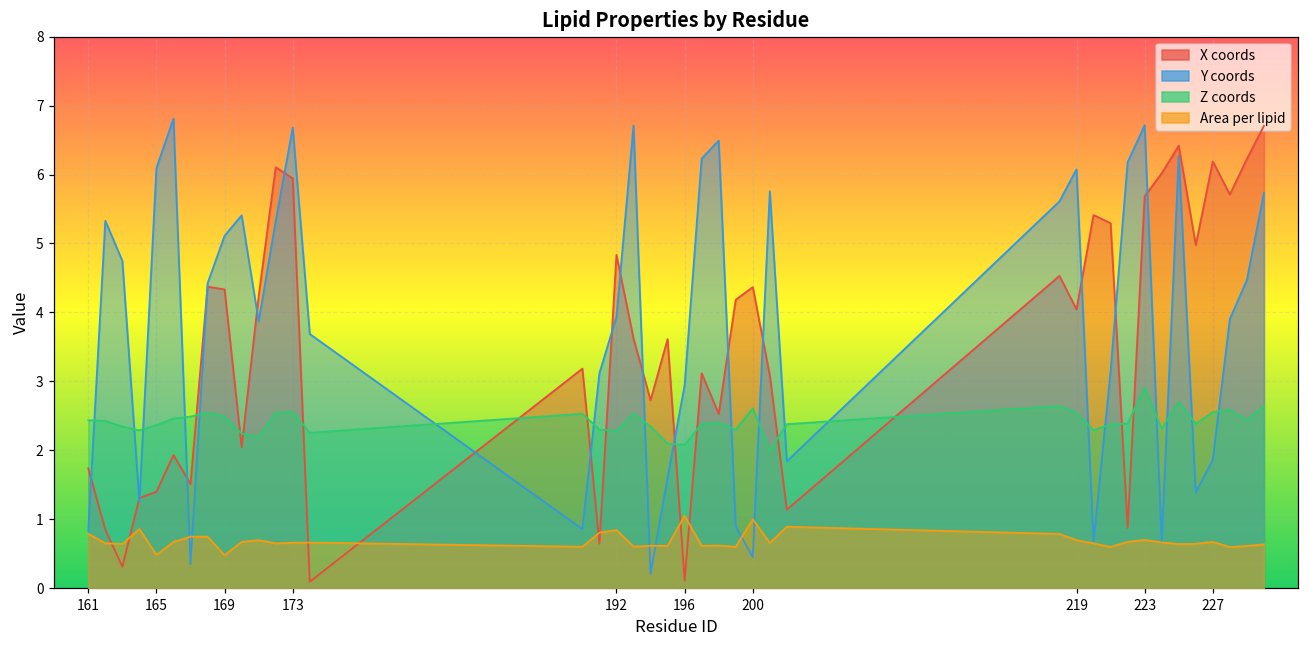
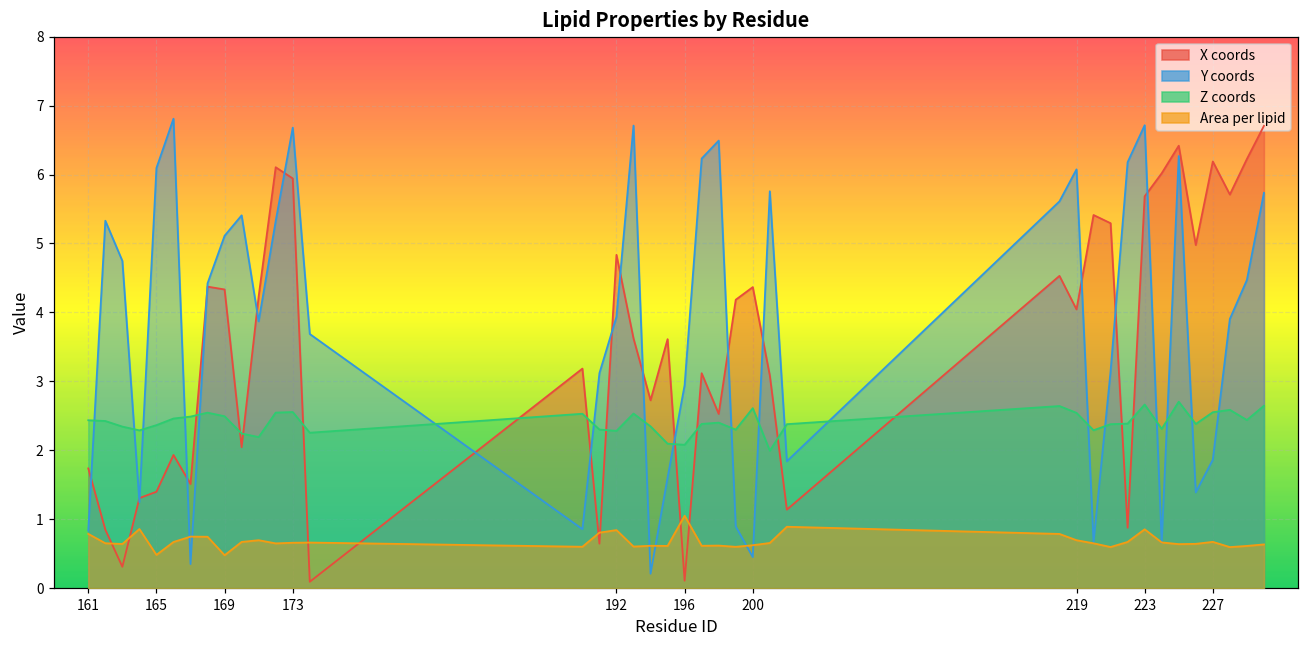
  {
    "X coords": {
      "161": 1.7,
      "165": 1.4,
      "169": 4.3,
      "173": 5.9,
      "192": 4.8,
      "196": 0.1,
      "200": 4.4,
      "219": 4.0,
      "223": 5.7,
      "227": 6.2
    },
    "Y coords": {
      "161": 0.8,
      "165": 6.1,
      "169": 5.1,
      "173": 6.7,
      "192": 3.9,
      "196": 2.9,
      "200": 0.5,
      "219": 6.1,
      "223": 6.7,
      "227": 1.9
    },
    "Z coords": {
      "161": 2.4,
      "165": 2.4,
      "169": 2.5,
      "173": 2.6,
      "192": 2.3,
      "196": 2.1,
      "200": 2.6,
      "219": 2.5,
-     "223": 2.9,
+     "223": 2.7,
      "227": 2.6
    },
    "Area per lipid": {
      "161": 0.8,
      "165": 0.5,
      "169": 0.5,
      "173": 0.7,
      "192": 0.8,
      "196": 1.1,
-     "200": 1.0,
+     "200": 0.6,
      "219": 0.7,
-     "223": 0.7,
+     "223": 0.9,
      "227": 0.7
    }
  }
